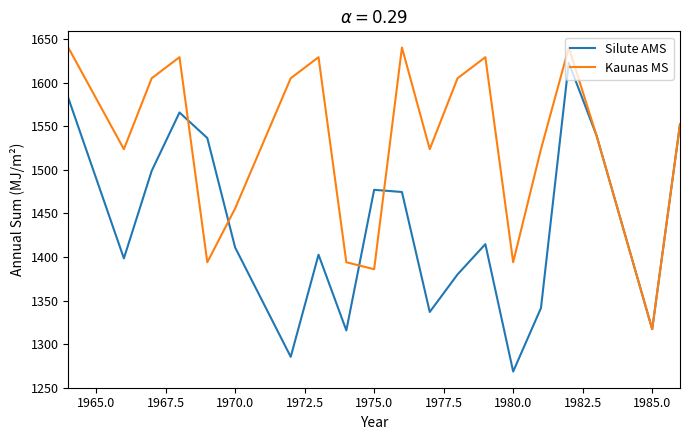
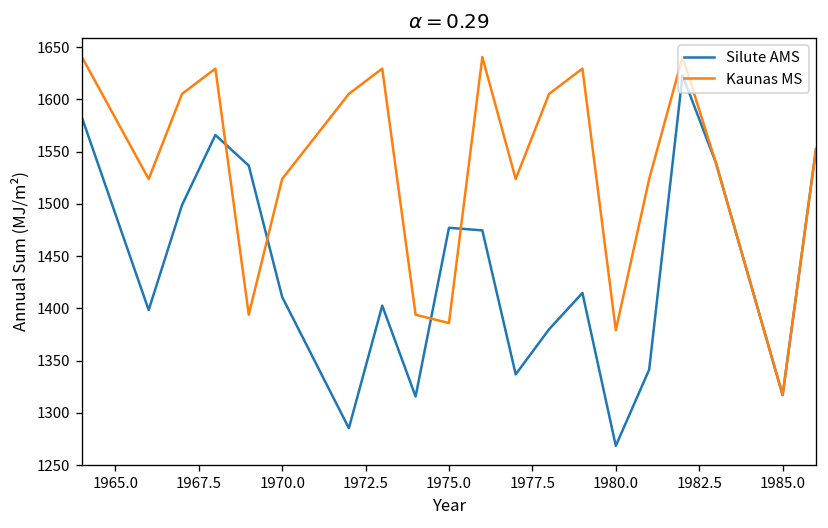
  {
    "Silute AMS": {
      "1970.0": 1410,
      "1975.0": 1480,
      "1980.0": 1270
    },
    "Kaunas MS": {
-     "1970.0": 1460,
+     "1970.0": 1520,
      "1975.0": 1390,
-     "1980.0": 1390
+     "1980.0": 1380
    }
  }
